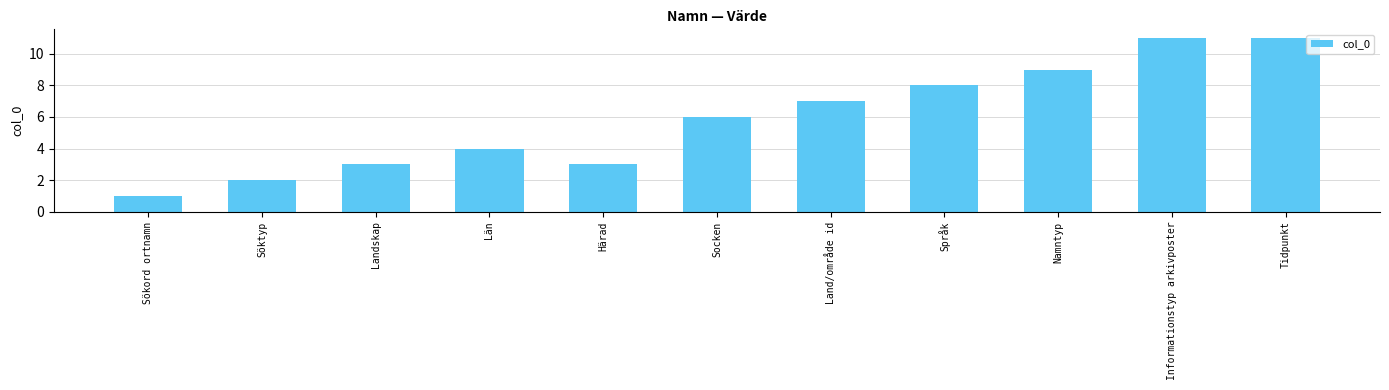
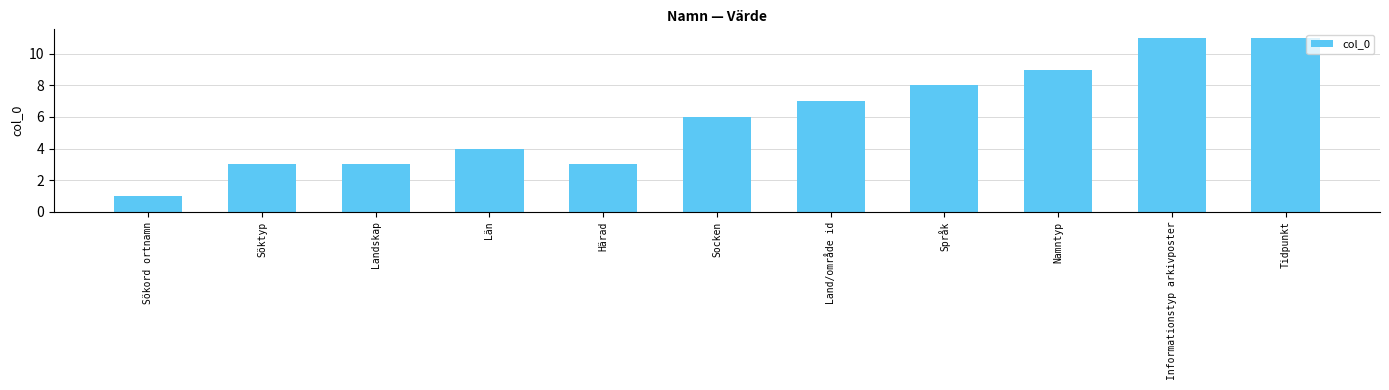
  {
    "Sökord ortnamn": 1,
-   "Söktyp": 2,
+   "Söktyp": 3,
    "Landskap": 3,
    "Län": 4,
    "Härad": 3,
    "Socken": 6,
    "Land/område id": 7,
    "Språk": 8,
    "Namntyp": 9,
    "Informationstyp arkivposter": 11,
    "Tidpunkt": 11
  }
